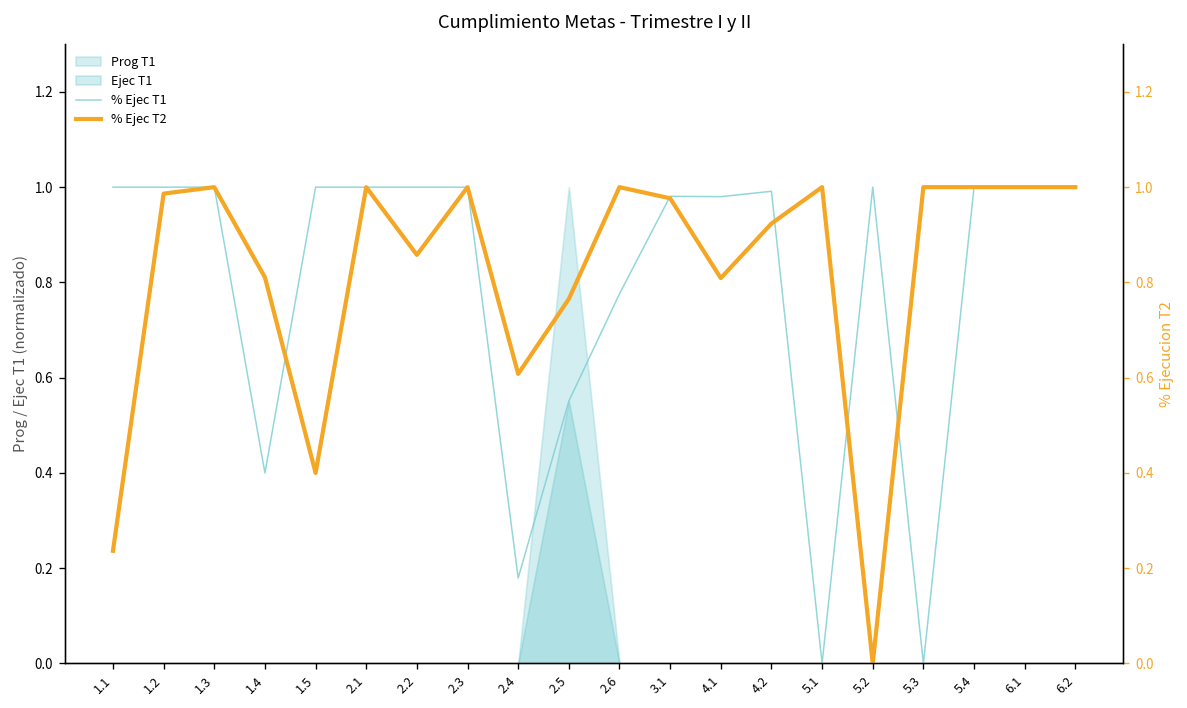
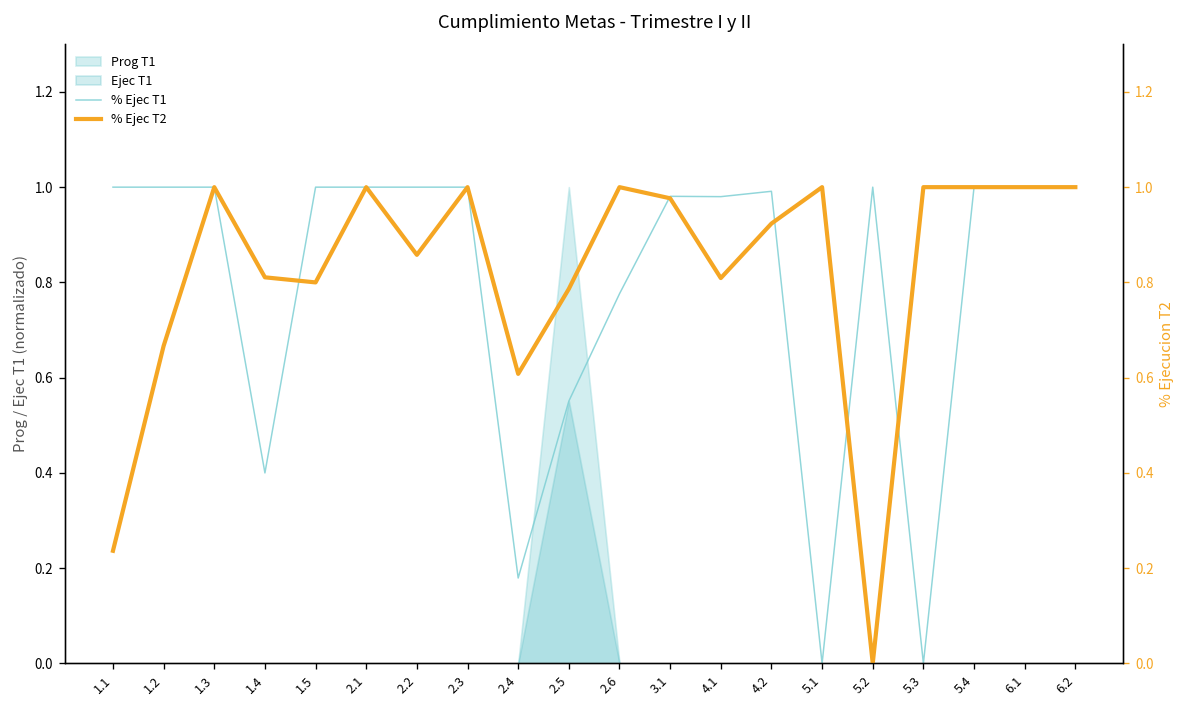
  {
    "% Ejec T2": {
      "1.1": 0.24,
-     "1.2": 0.99,
+     "1.2": 0.67,
      "1.3": 1.00,
      "1.4": 0.81,
-     "1.5": 0.4,
+     "1.5": 0.8,
      "2.1": 1.00,
      "2.2": 0.86,
      "2.3": 1.00,
      "2.4": 0.61,
-     "2.5": 0.77,
+     "2.5": 0.79,
      "2.6": 1.00,
      "3.1": 0.98,
      "4.1": 0.81,
      "4.2": 0.92,
      "5.1": 1.00,
      "5.2": 0.00,
      "5.3": 1.00,
      "5.4": 1.00,
      "6.1": 1.00,
      "6.2": 1.00
    }
  }
